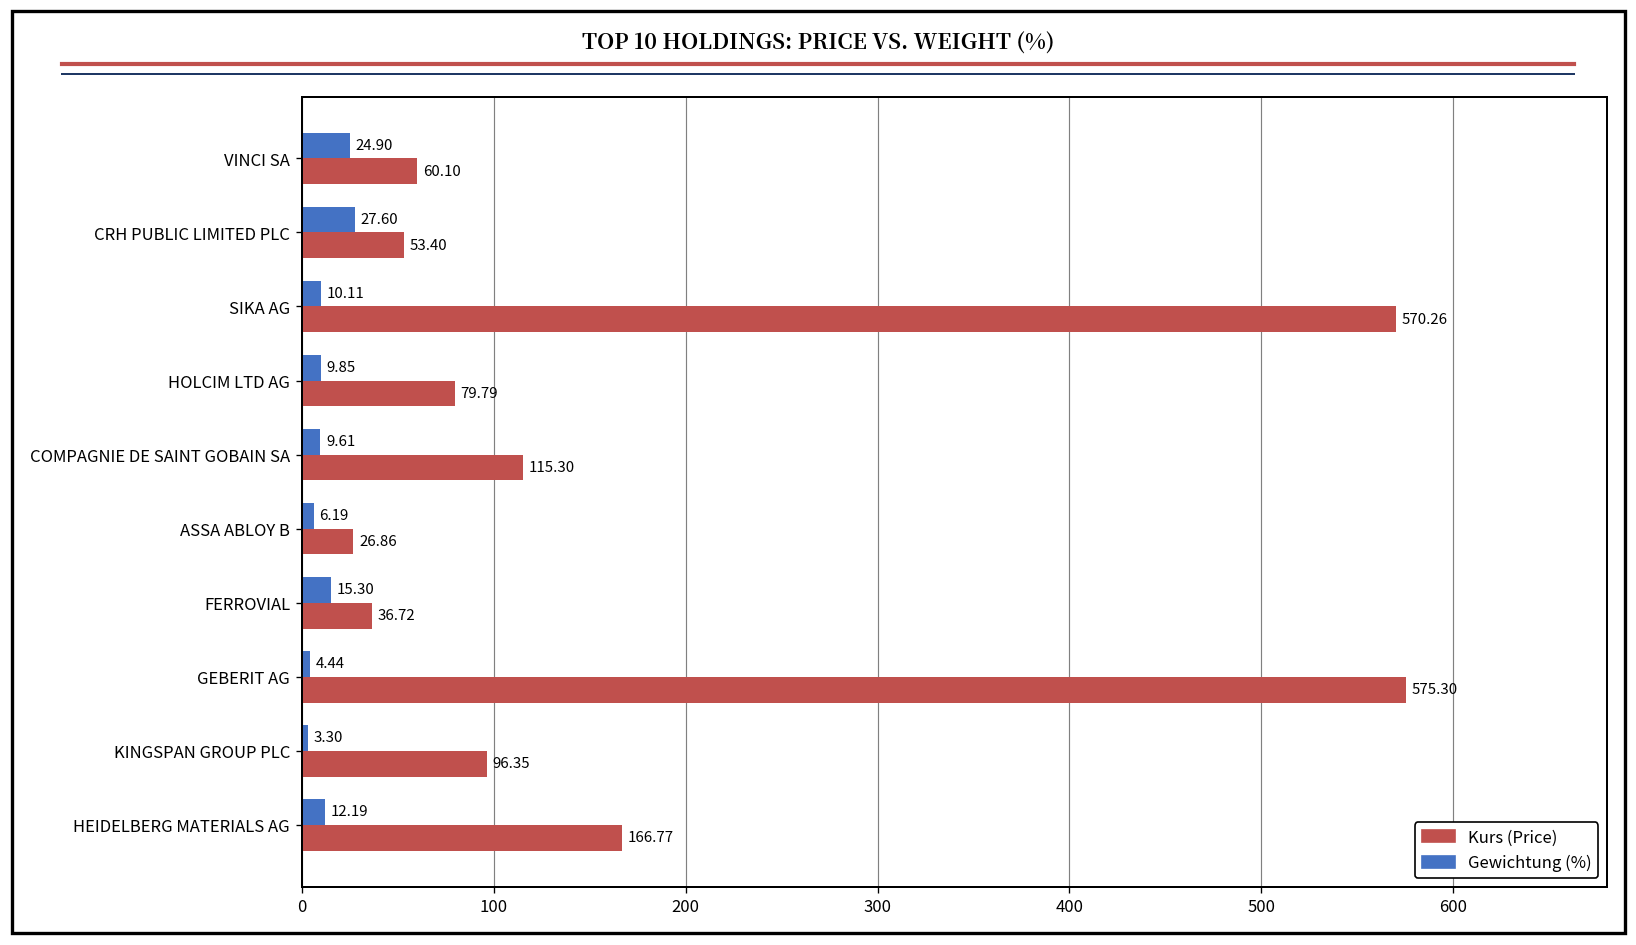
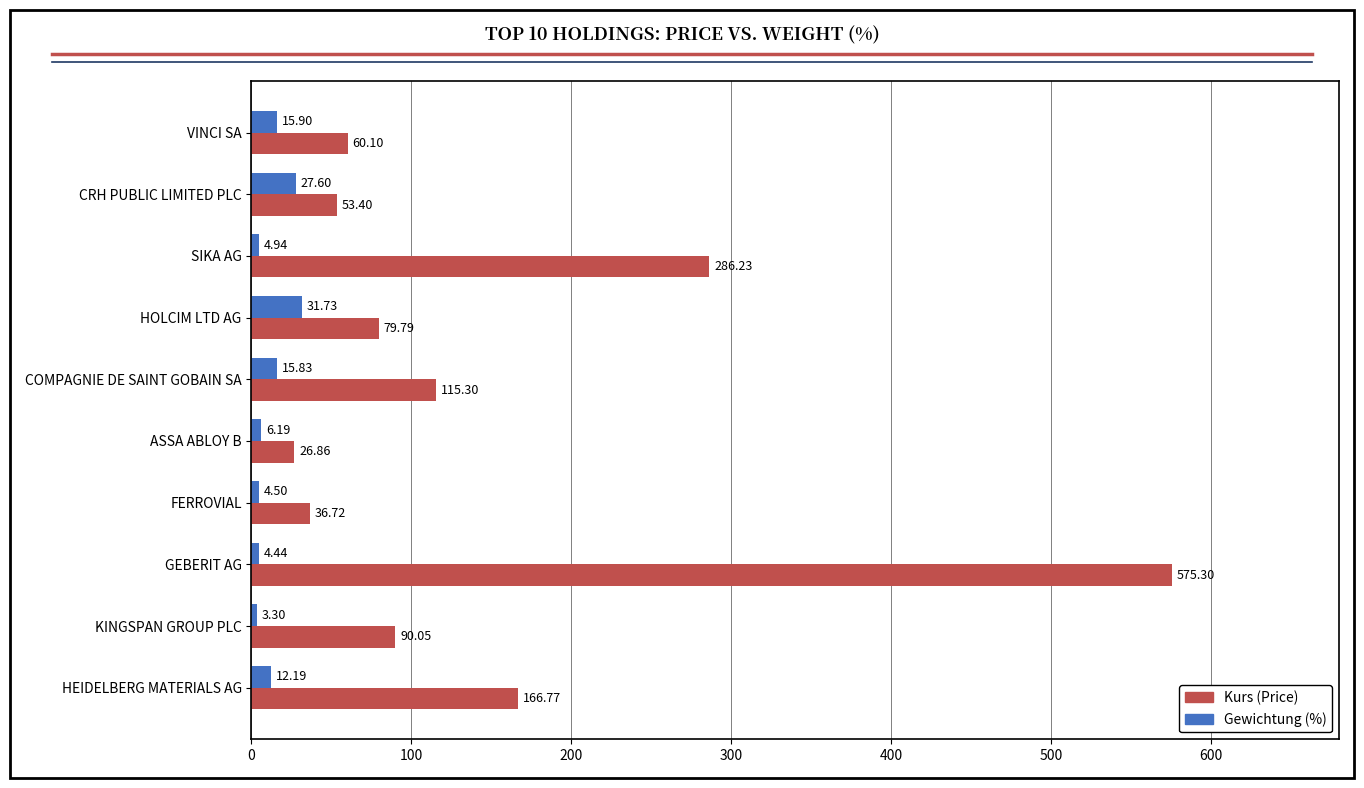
  {
    "Kurs (Price)": {
      "VINCI SA": 60.10,
      "CRH PUBLIC LIMITED PLC": 53.40,
-     "SIKA AG": 570.26,
+     "SIKA AG": 286.23,
      "HOLCIM LTD AG": 79.79,
      "COMPAGNIE DE SAINT GOBAIN SA": 115.30,
      "ASSA ABLOY B": 26.86,
      "FERROVIAL": 36.72,
      "GEBERIT AG": 575.30,
-     "KINGSPAN GROUP PLC": 96.35,
+     "KINGSPAN GROUP PLC": 90.05,
      "HEIDELBERG MATERIALS AG": 166.77
    },
    "Gewichtung (%)": {
-     "VINCI SA": 24.90,
+     "VINCI SA": 15.90,
      "CRH PUBLIC LIMITED PLC": 27.60,
-     "SIKA AG": 10.11,
-     "HOLCIM LTD AG": 9.85,
-     "COMPAGNIE DE SAINT GOBAIN SA": 9.61,
+     "SIKA AG": 4.94,
+     "HOLCIM LTD AG": 31.73,
+     "COMPAGNIE DE SAINT GOBAIN SA": 15.83,
      "ASSA ABLOY B": 6.19,
-     "FERROVIAL": 15.30,
+     "FERROVIAL": 4.50,
      "GEBERIT AG": 4.44,
      "KINGSPAN GROUP PLC": 3.30,
      "HEIDELBERG MATERIALS AG": 12.19
    }
  }
